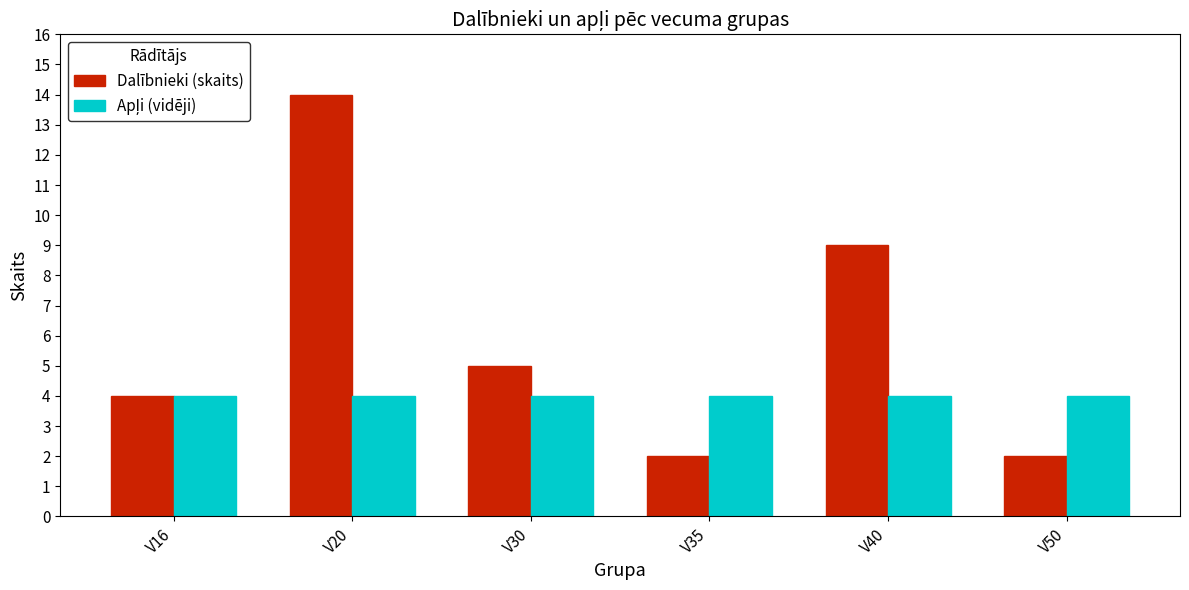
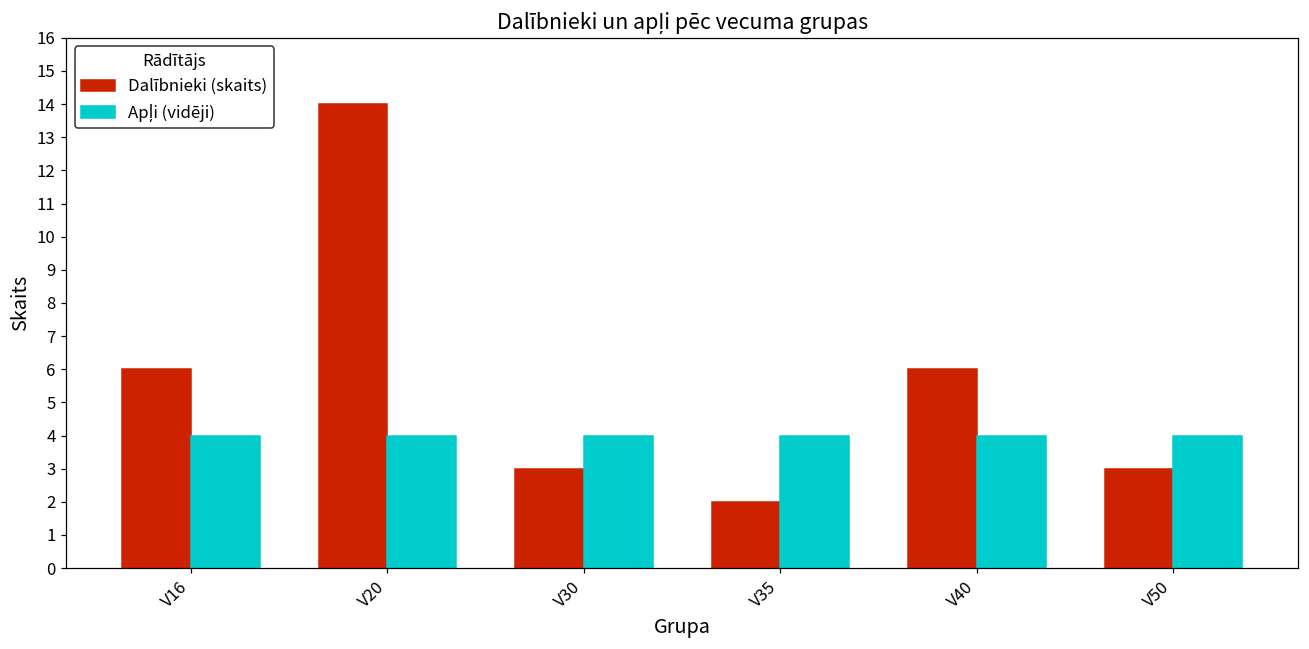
  {
    "Dalībnieki (skaits)": {
-     "V16": 4,
+     "V16": 6,
      "V20": 14,
-     "V30": 5,
+     "V30": 3,
      "V35": 2,
-     "V40": 9,
-     "V50": 2
+     "V40": 6,
+     "V50": 3
    },
    "Apļi (vidēji)": {
      "V16": 4,
      "V20": 4,
      "V30": 4,
      "V35": 4,
      "V40": 4,
      "V50": 4
    }
  }
